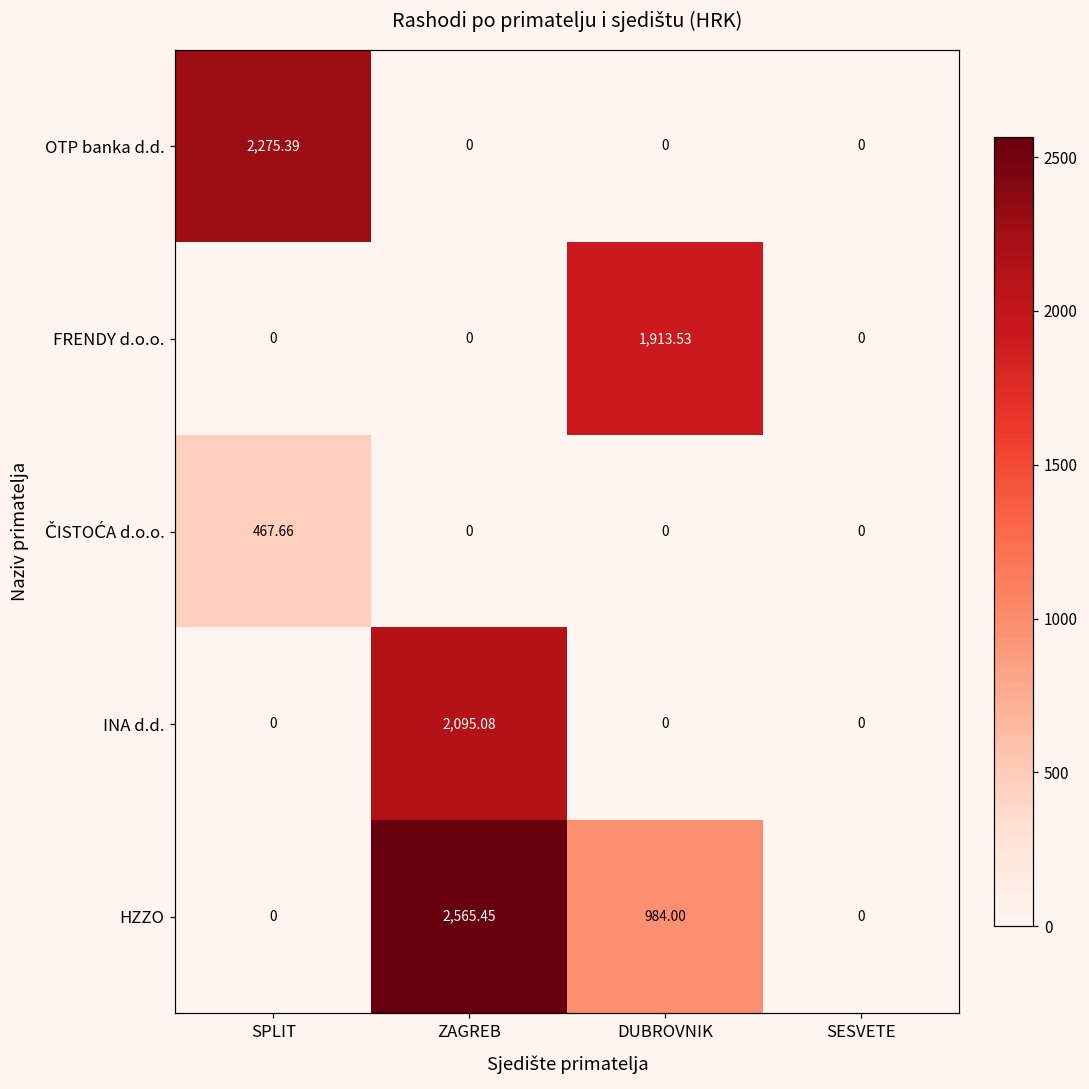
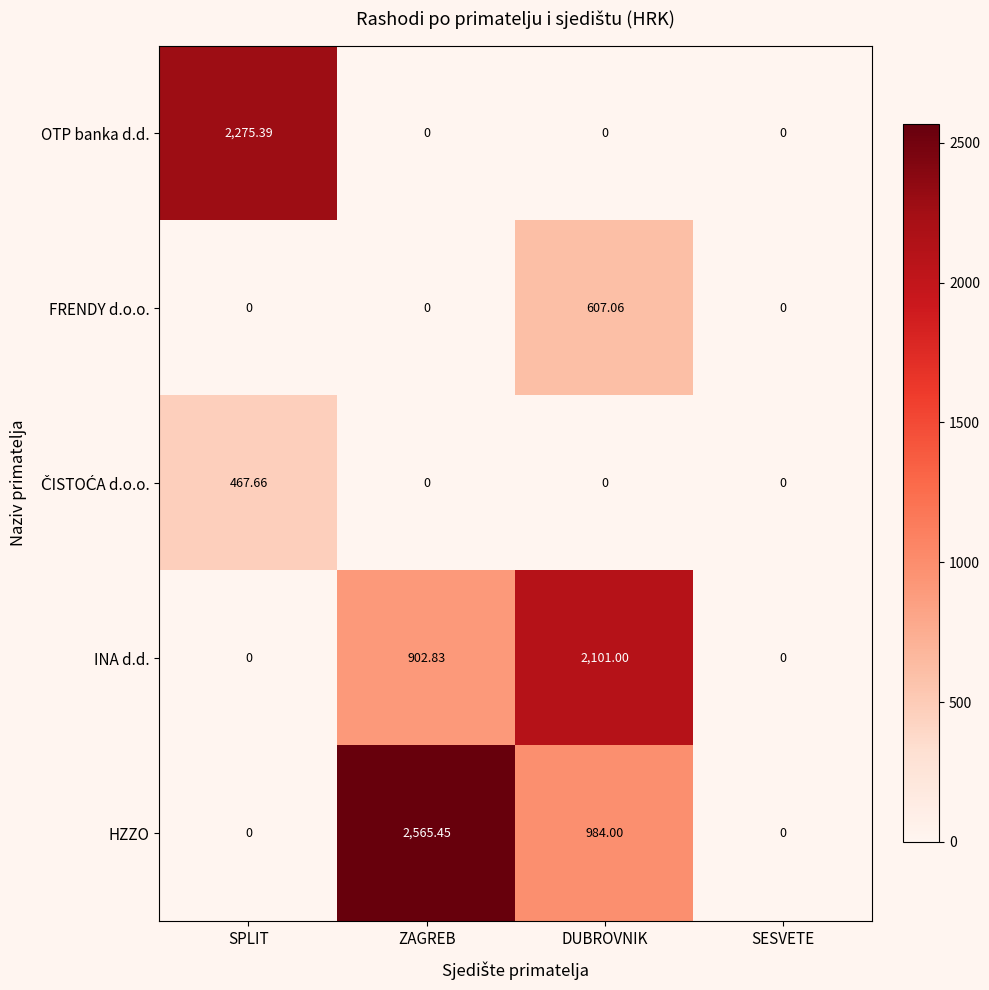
  {
    "OTP banka d.d.": {
      "SPLIT": "2,275.39",
      "ZAGREB": "0",
      "DUBROVNIK": "0",
      "SESVETE": "0"
    },
    "FRENDY d.o.o.": {
      "SPLIT": "0",
      "ZAGREB": "0",
-     "DUBROVNIK": "1,913.53",
+     "DUBROVNIK": "607.06",
      "SESVETE": "0"
    },
    "ČISTOĆA d.o.o.": {
      "SPLIT": "467.66",
      "ZAGREB": "0",
      "DUBROVNIK": "0",
      "SESVETE": "0"
    },
    "INA d.d.": {
      "SPLIT": "0",
-     "ZAGREB": "2,095.08",
-     "DUBROVNIK": "0",
+     "ZAGREB": "902.83",
+     "DUBROVNIK": "2,101.00",
      "SESVETE": "0"
    },
    "HZZO": {
      "SPLIT": "0",
      "ZAGREB": "2,565.45",
      "DUBROVNIK": "984.00",
      "SESVETE": "0"
    }
  }
